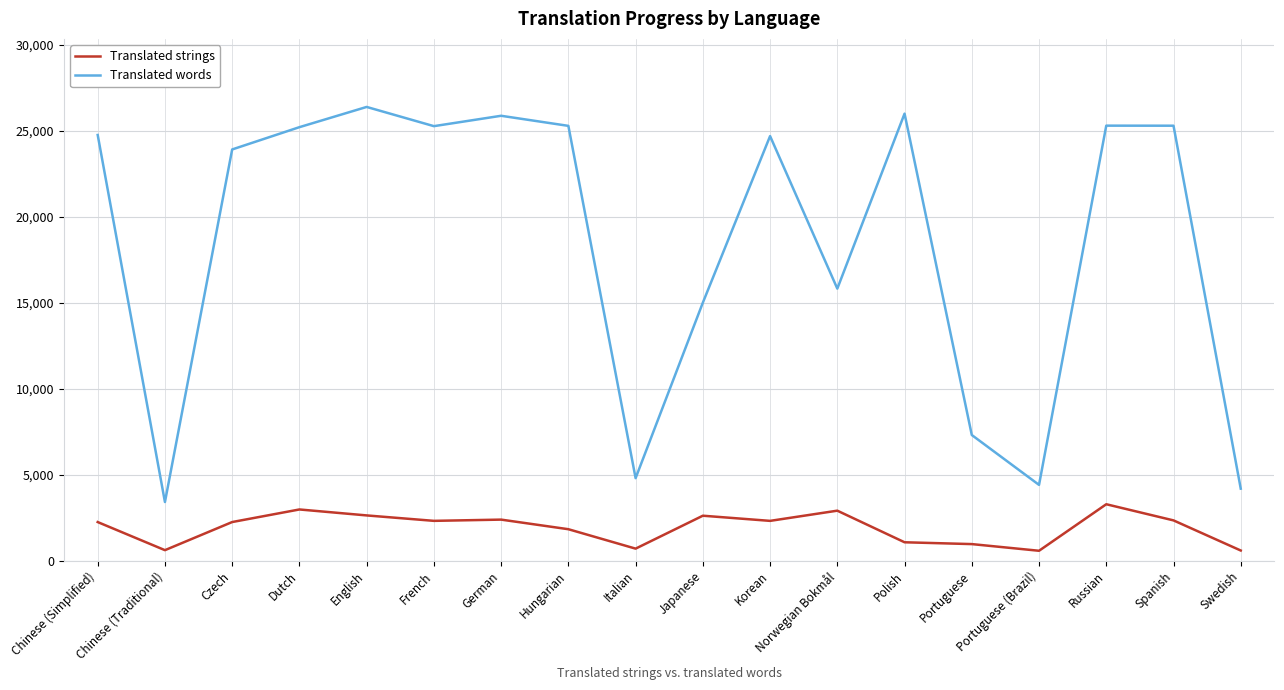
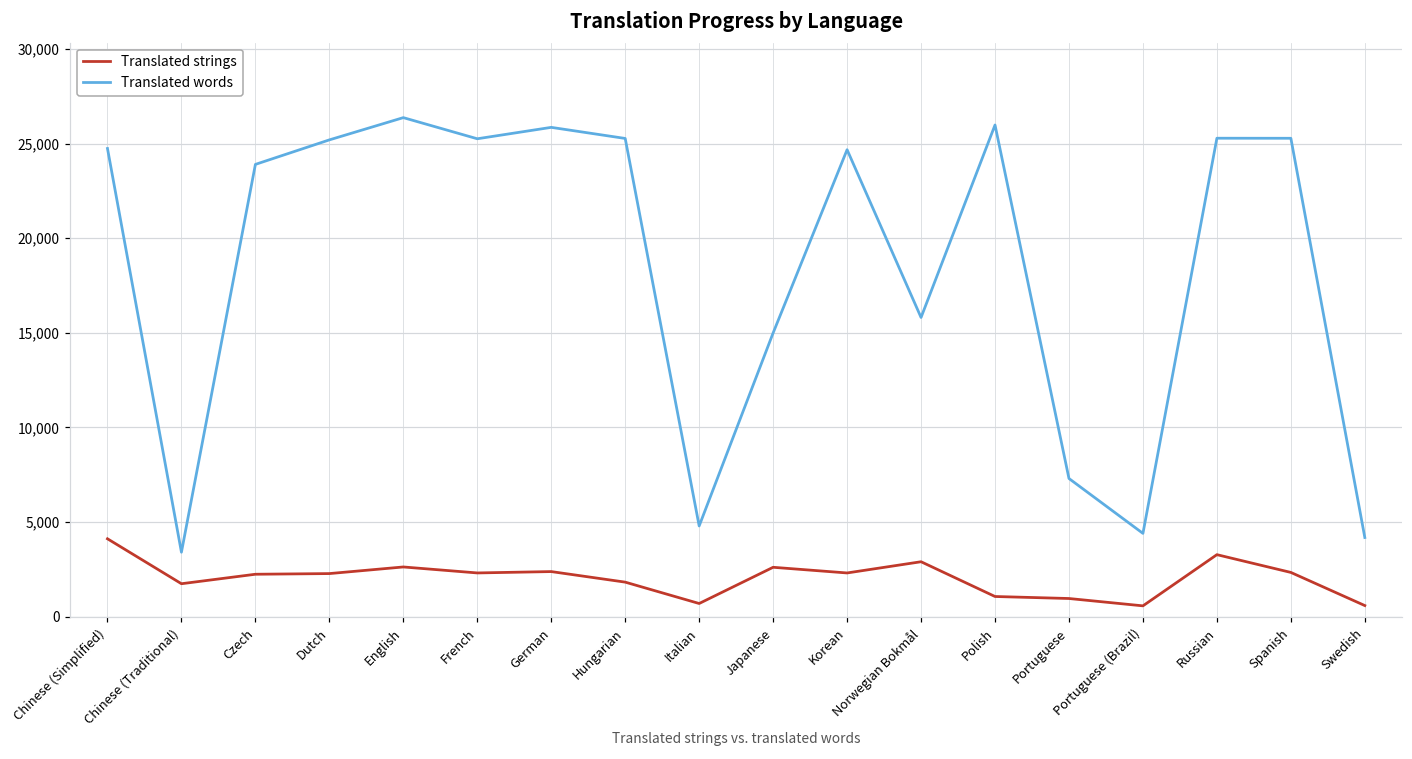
  {
    "Translated strings": {
-     "Chinese (Simplified)": "2,200",
-     "Chinese (Traditional)": "600",
+     "Chinese (Simplified)": "4,100",
+     "Chinese (Traditional)": "1,700",
      "Czech": "2,200",
-     "Dutch": "3,000",
+     "Dutch": "2,300",
      "English": "2,600",
      "French": "2,300",
      "German": "2,400",
      "Hungarian": "1,800",
      "Italian": "700",
      "Japanese": "2,600",
      "Korean": "2,300",
      "Norwegian Bokmål": "2,900",
      "Polish": "1,100",
      "Portuguese": "1,000",
      "Portuguese (Brazil)": "600",
      "Russian": "3,300",
      "Spanish": "2,300",
      "Swedish": "600"
    },
    "Translated words": {
      "Chinese (Simplified)": "24,700",
      "Chinese (Traditional)": "3,400",
      "Czech": "23,900",
      "Dutch": "25,200",
      "English": "26,400",
      "French": "25,300",
      "German": "25,900",
      "Hungarian": "25,300",
      "Italian": "4,800",
      "Japanese": "15,000",
      "Korean": "24,700",
      "Norwegian Bokmål": "15,800",
      "Polish": "26,000",
      "Portuguese": "7,300",
      "Portuguese (Brazil)": "4,400",
      "Russian": "25,300",
      "Spanish": "25,300",
      "Swedish": "4,200"
    }
  }
